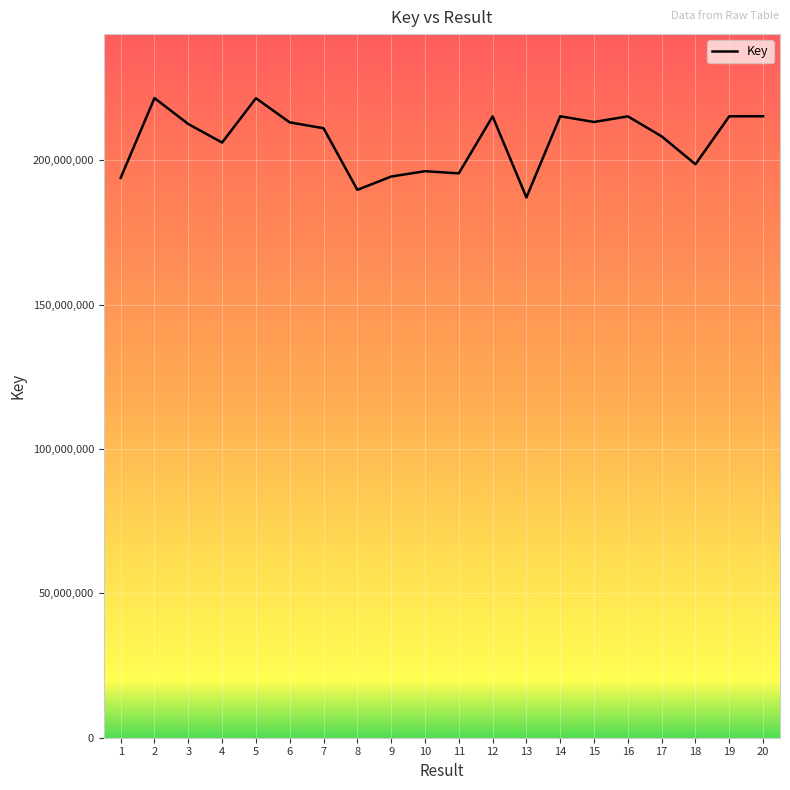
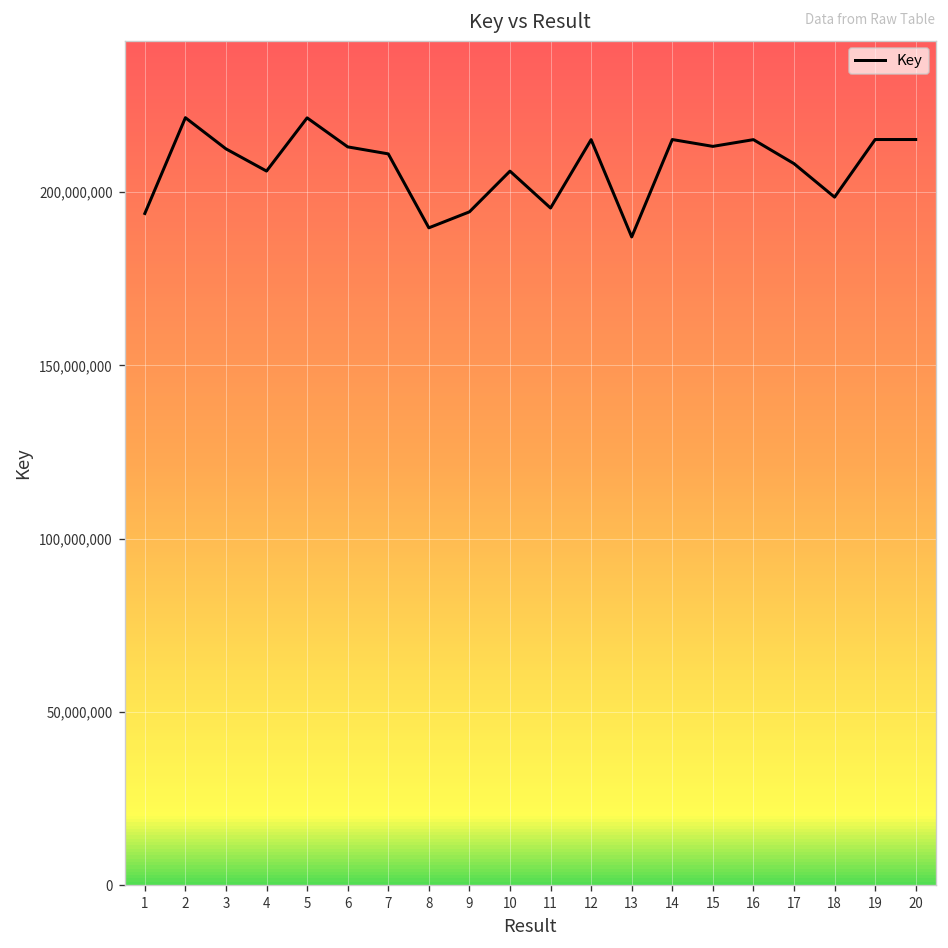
  {
    "1": "194,000,000",
    "2": "221,000,000",
    "3": "212,000,000",
    "4": "206,000,000",
    "5": "221,000,000",
    "6": "213,000,000",
    "7": "211,000,000",
    "8": "190,000,000",
    "9": "194,000,000",
-   "10": "196,000,000",
+   "10": "206,000,000",
    "11": "195,000,000",
    "12": "215,000,000",
    "13": "187,000,000",
    "14": "215,000,000",
    "15": "213,000,000",
    "16": "215,000,000",
    "17": "208,000,000",
    "18": "199,000,000",
    "19": "215,000,000",
    "20": "215,000,000"
  }
